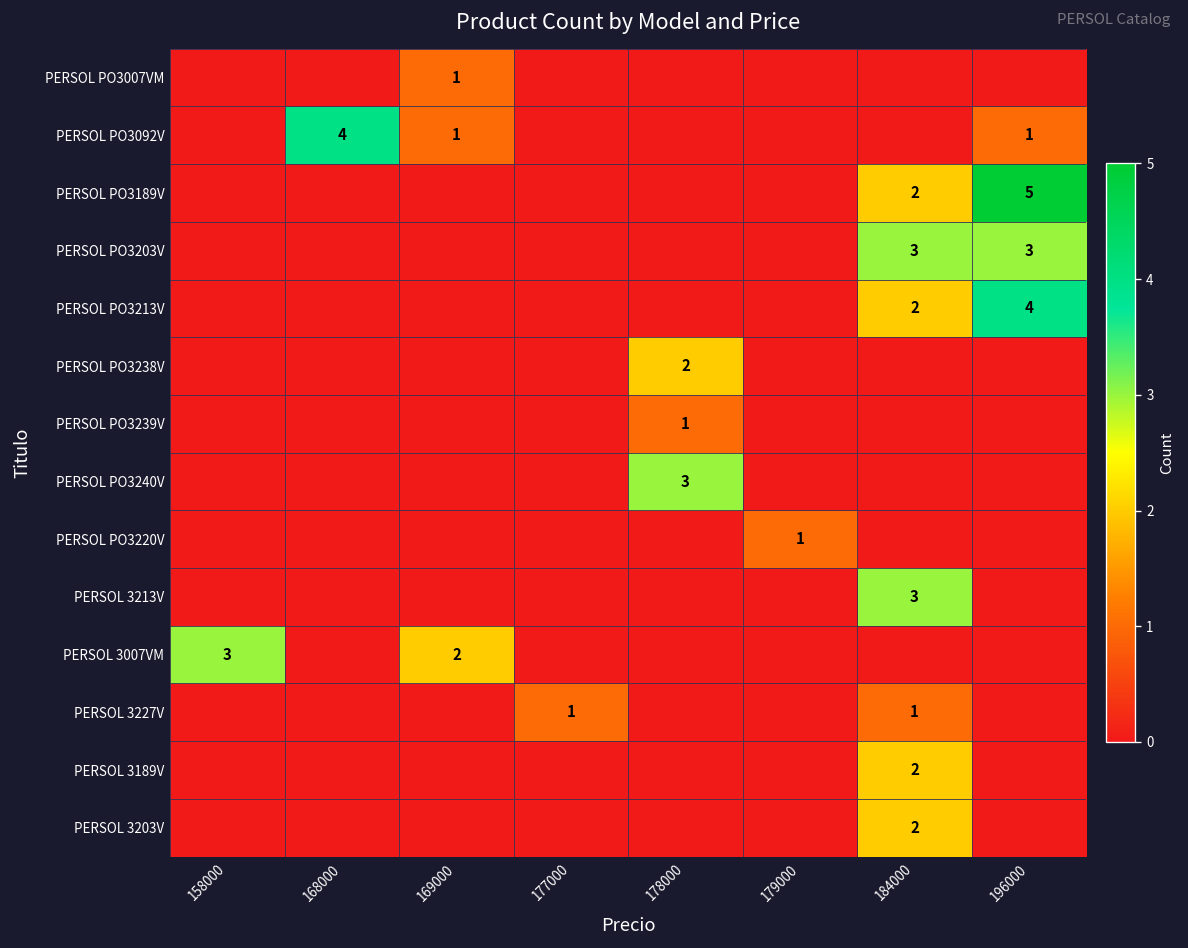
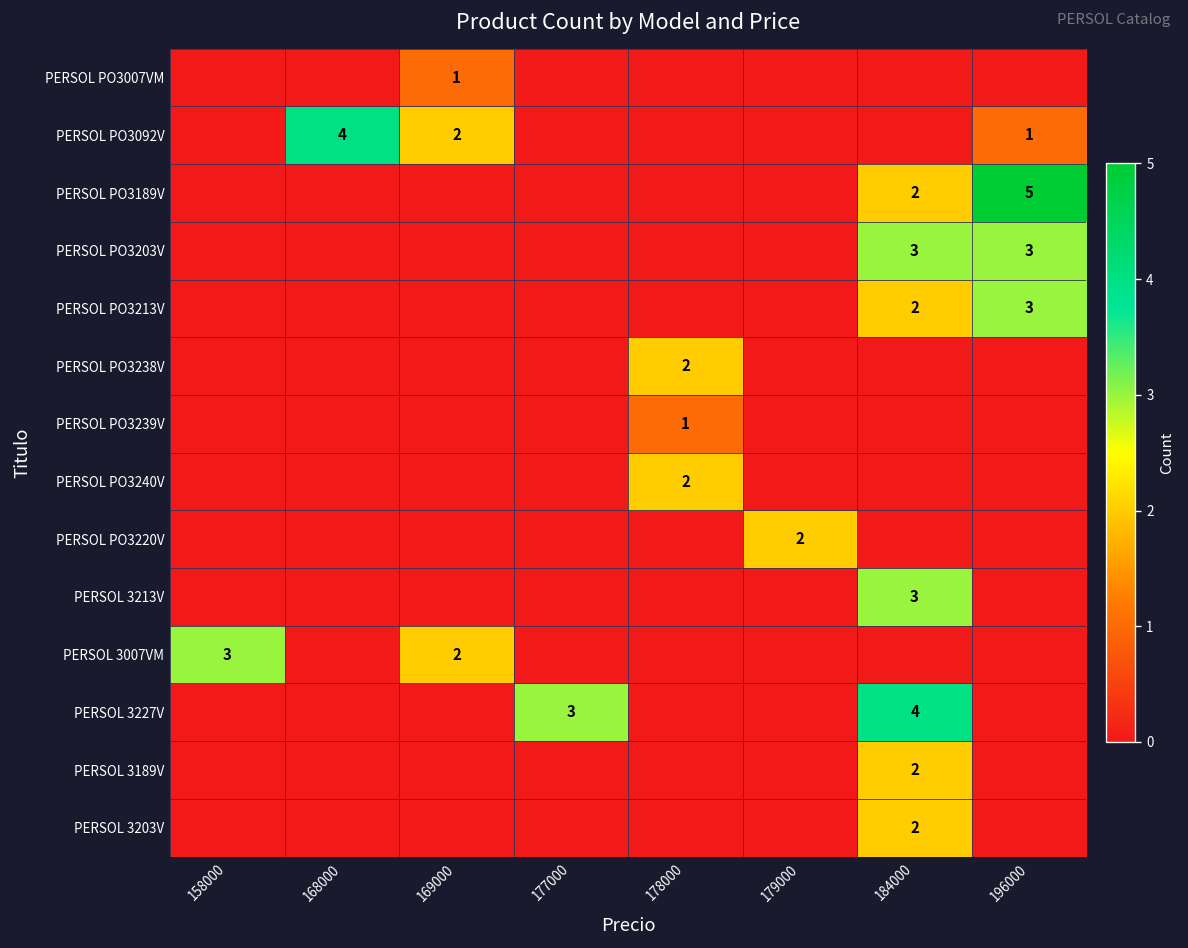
  {
    "PERSOL PO3007VM": {
      "169000": 1
    },
    "PERSOL PO3092V": {
      "168000": 4,
-     "169000": 1,
+     "169000": 2,
      "196000": 1
    },
    "PERSOL PO3189V": {
      "184000": 2,
      "196000": 5
    },
    "PERSOL PO3203V": {
      "184000": 3,
      "196000": 3
    },
    "PERSOL PO3213V": {
      "184000": 2,
-     "196000": 4
+     "196000": 3
    },
    "PERSOL PO3238V": {
      "178000": 2
    },
    "PERSOL PO3239V": {
      "178000": 1
    },
    "PERSOL PO3240V": {
-     "178000": 3
+     "178000": 2
    },
    "PERSOL PO3220V": {
-     "179000": 1
+     "179000": 2
    },
    "PERSOL 3213V": {
      "184000": 3
    },
    "PERSOL 3007VM": {
      "158000": 3,
      "169000": 2
    },
    "PERSOL 3227V": {
-     "177000": 1,
-     "184000": 1
+     "177000": 3,
+     "184000": 4
    },
    "PERSOL 3189V": {
      "184000": 2
    },
    "PERSOL 3203V": {
      "184000": 2
    }
  }
